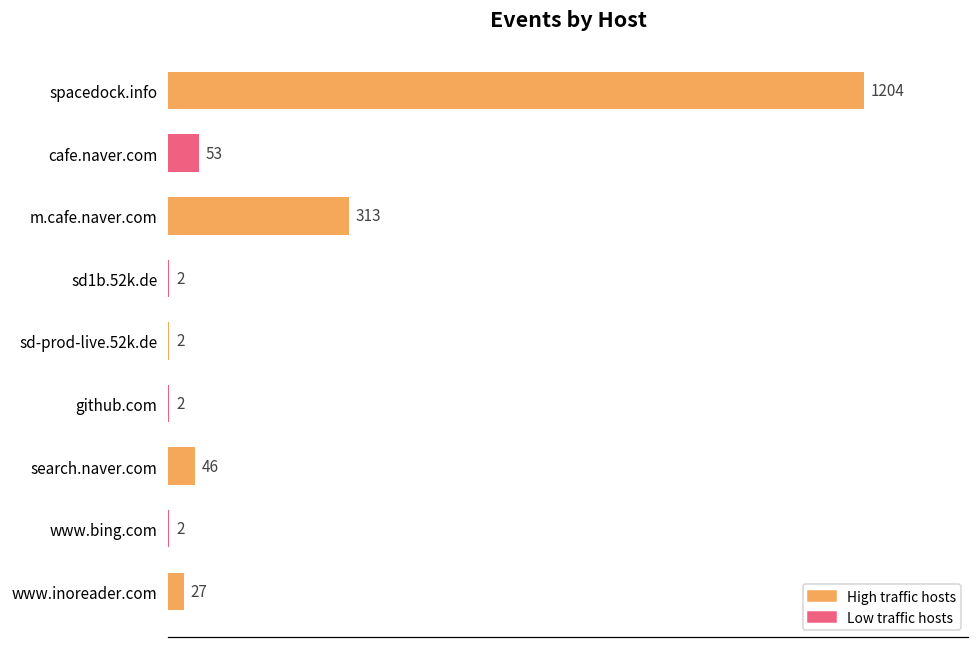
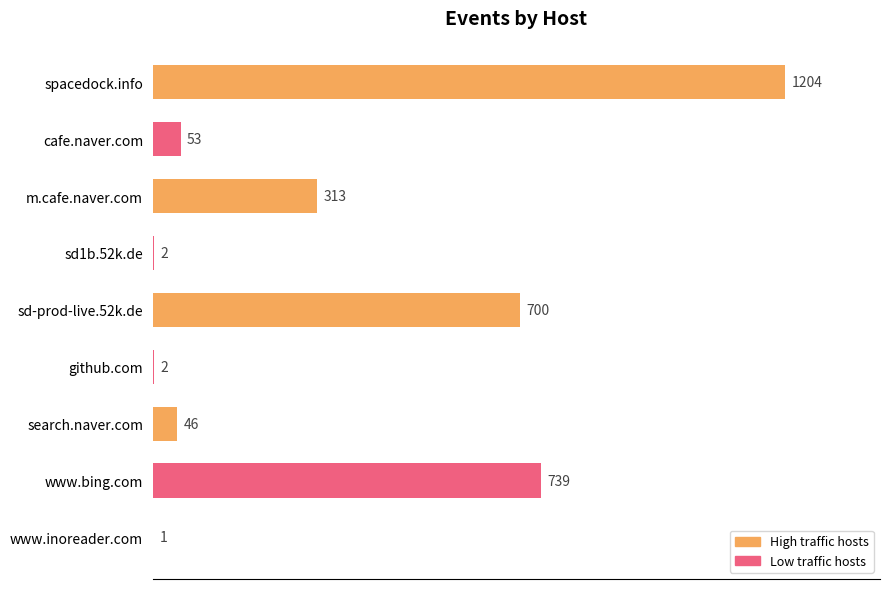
  {
    "spacedock.info": 1204,
    "cafe.naver.com": 53,
    "m.cafe.naver.com": 313,
    "sd1b.52k.de": 2,
-   "sd-prod-live.52k.de": 2,
+   "sd-prod-live.52k.de": 700,
    "github.com": 2,
    "search.naver.com": 46,
-   "www.bing.com": 2,
-   "www.inoreader.com": 27
+   "www.bing.com": 739,
+   "www.inoreader.com": 1
  }
